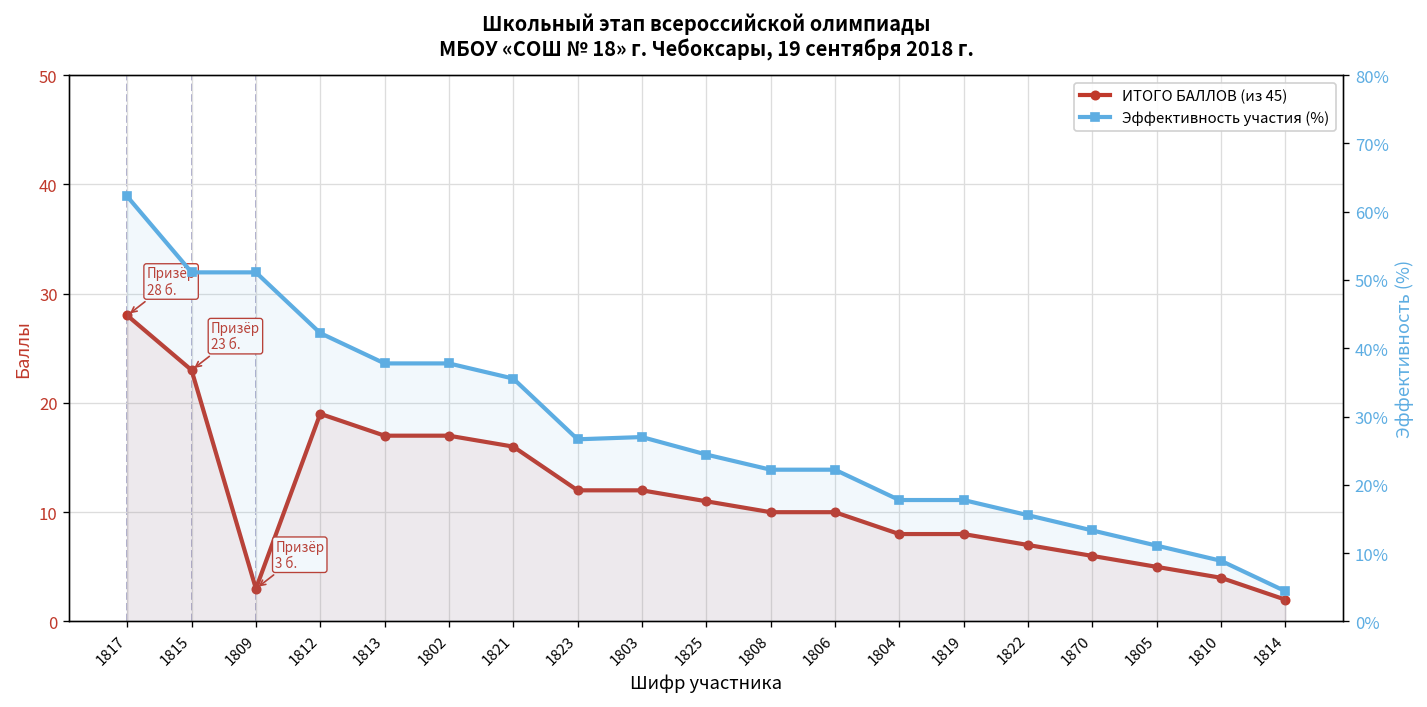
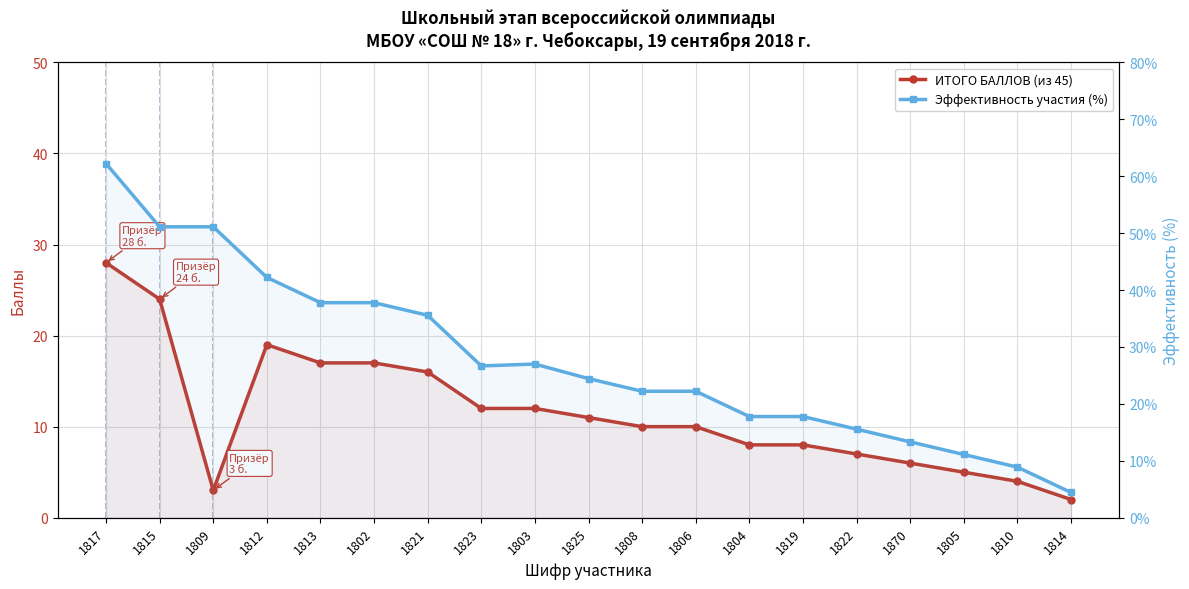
  {
    "ИТОГО БАЛЛОВ (из 45)": {
-     "1815": 23
+     "1815": 24
    }
  }
